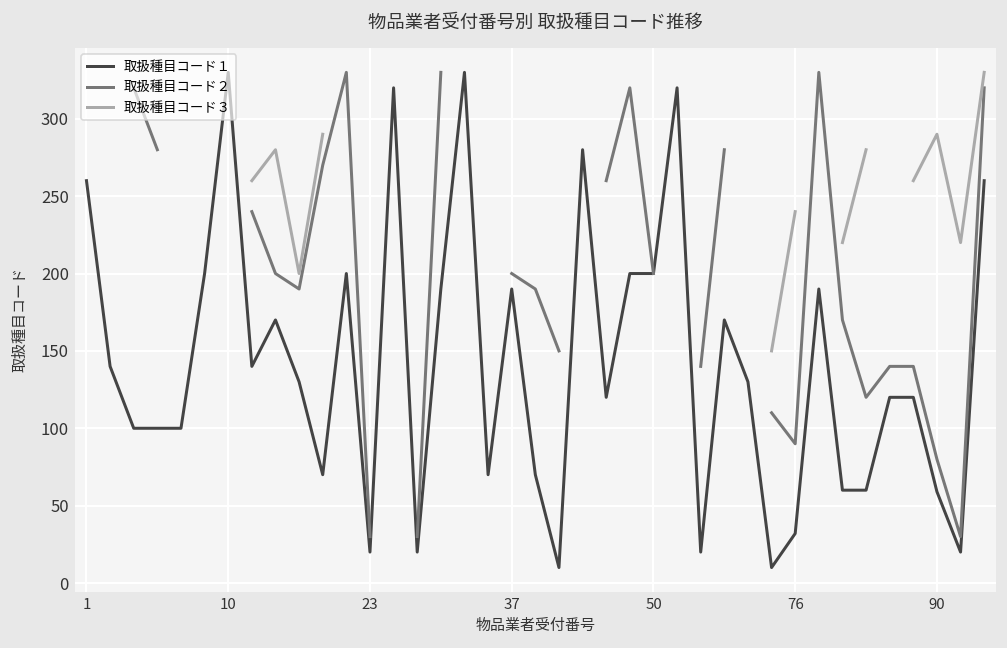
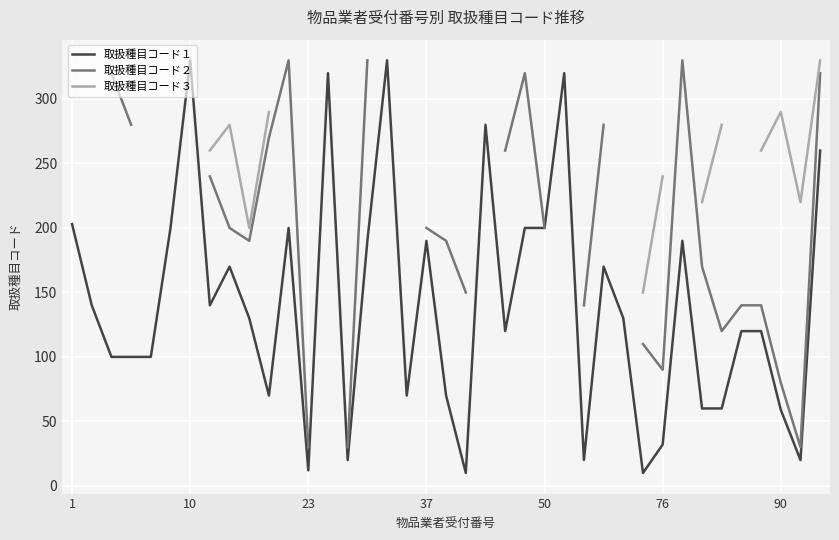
  {
    "取扱種目コード１": {
-     "1": 260,
-     "23": 20,
+     "1": 203,
+     "23": 12,
      "37": 190,
      "76": 32,
      "90": 59
    },
    "取扱種目コード２": {
      "76": 90,
      "90": 80
    },
    "取扱種目コード３": {
      "23": 220,
      "50": 280,
      "76": 240,
      "90": 290
    }
  }
